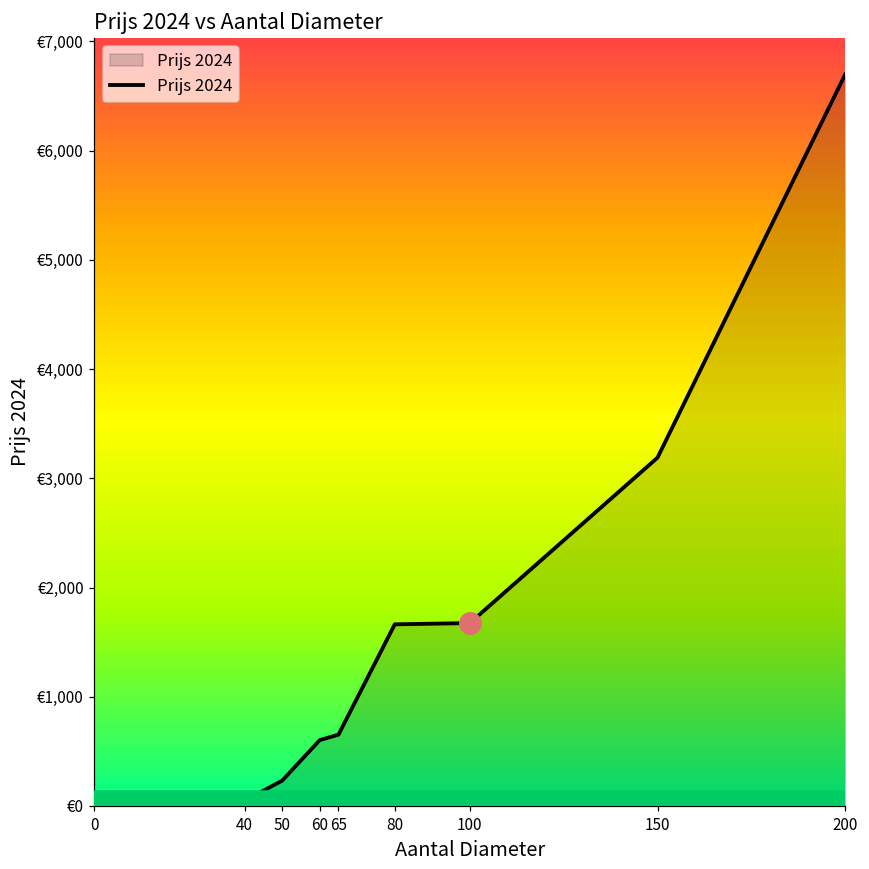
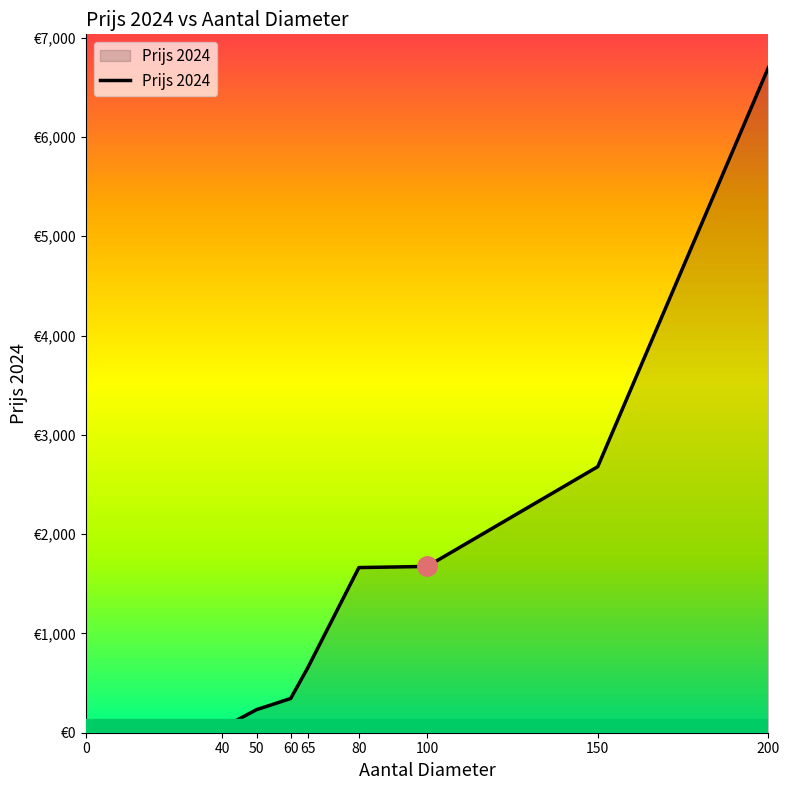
  {
    "Prijs 2024": {
      "50": "€200",
-     "60": "€600",
+     "60": "€300",
      "65": "€700",
      "80": "€1,700",
-     "150": "€3,200",
+     "150": "€2,700",
      "200": "€6,700"
    }
  }
